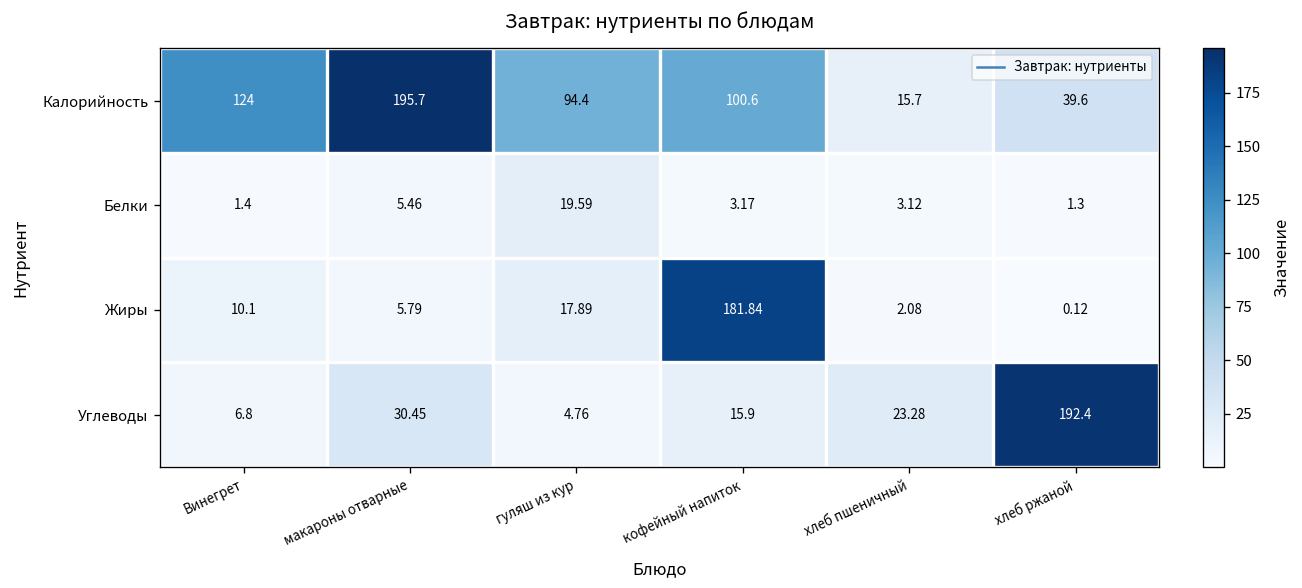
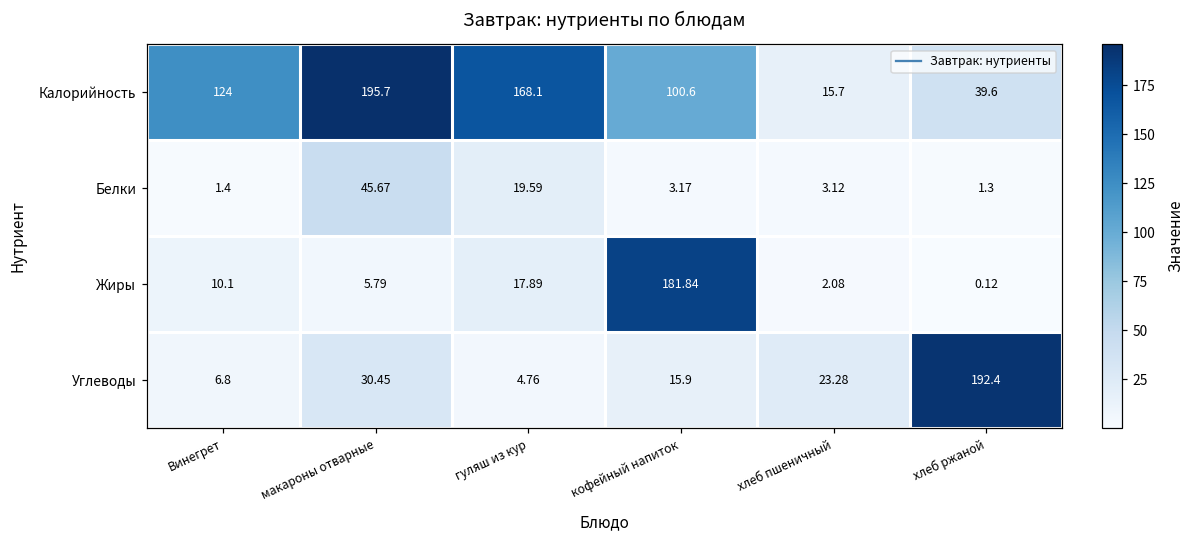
  {
    "Калорийность": {
      "Винегрет": 124,
      "макароны отварные": 195.7,
-     "гуляш из кур": 94.4,
+     "гуляш из кур": 168.1,
      "кофейный напиток": 100.6,
      "хлеб пшеничный": 15.7,
      "хлеб ржаной": 39.6
    },
    "Белки": {
      "Винегрет": 1.4,
-     "макароны отварные": 5.46,
+     "макароны отварные": 45.67,
      "гуляш из кур": 19.59,
      "кофейный напиток": 3.17,
      "хлеб пшеничный": 3.12,
      "хлеб ржаной": 1.3
    },
    "Жиры": {
      "Винегрет": 10.1,
      "макароны отварные": 5.79,
      "гуляш из кур": 17.89,
      "кофейный напиток": 181.84,
      "хлеб пшеничный": 2.08,
      "хлеб ржаной": 0.12
    },
    "Углеводы": {
      "Винегрет": 6.8,
      "макароны отварные": 30.45,
      "гуляш из кур": 4.76,
      "кофейный напиток": 15.9,
      "хлеб пшеничный": 23.28,
      "хлеб ржаной": 192.4
    }
  }
